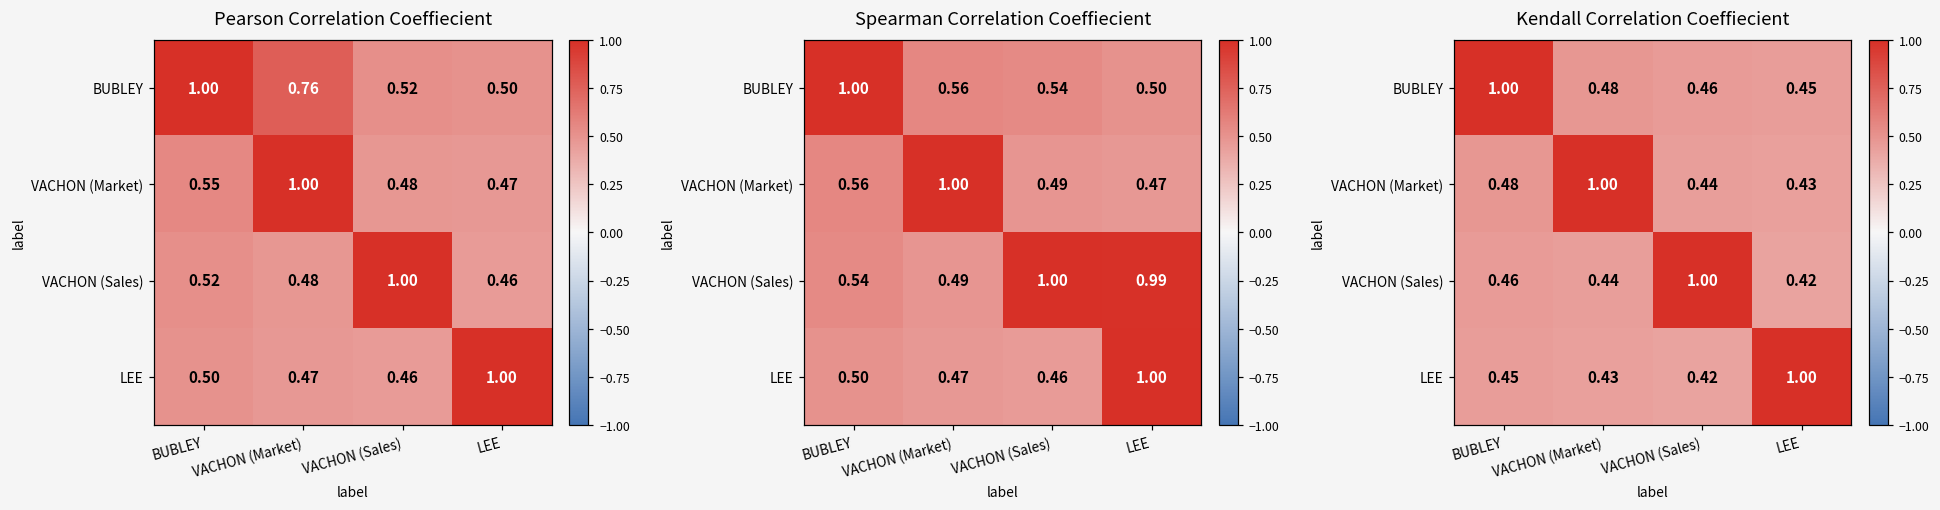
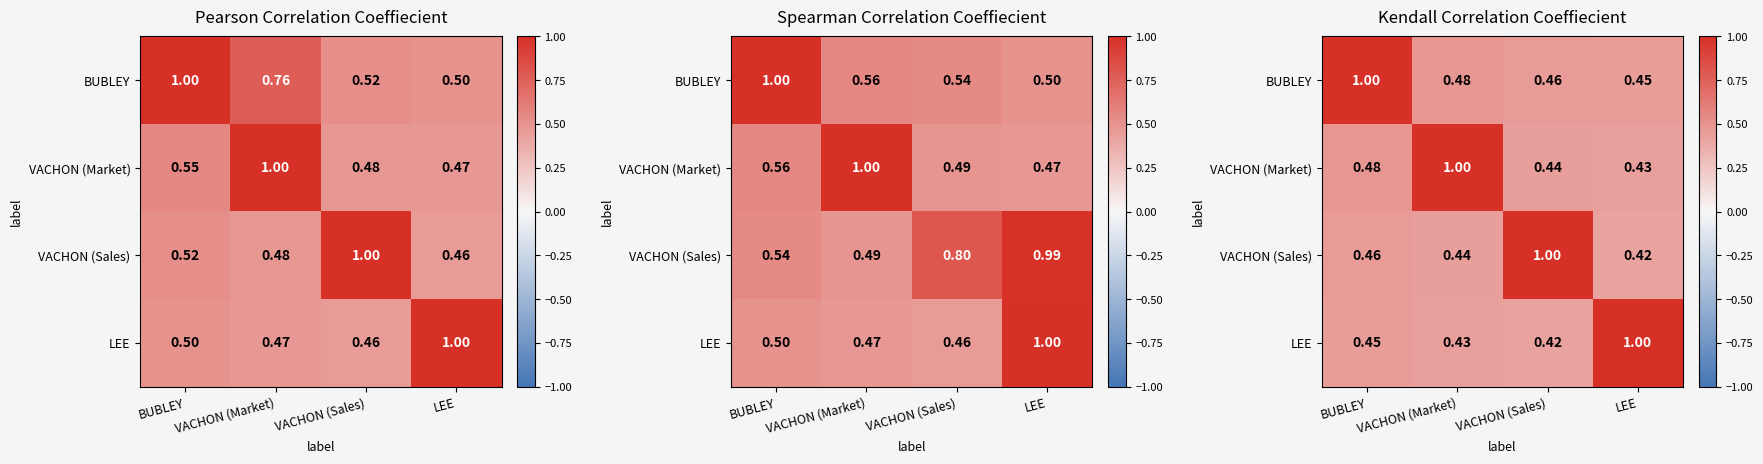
  {
    "Pearson Correlation Coeffiecient": {
      "BUBLEY": {
        "BUBLEY": 1.00,
        "VACHON (Market)": 0.76,
        "VACHON (Sales)": 0.52,
        "LEE": 0.50
      },
      "VACHON (Market)": {
        "BUBLEY": 0.55,
        "VACHON (Market)": 1.00,
        "VACHON (Sales)": 0.48,
        "LEE": 0.47
      },
      "VACHON (Sales)": {
        "BUBLEY": 0.52,
        "VACHON (Market)": 0.48,
        "VACHON (Sales)": 1.00,
        "LEE": 0.46
      },
      "LEE": {
        "BUBLEY": 0.50,
        "VACHON (Market)": 0.47,
        "VACHON (Sales)": 0.46,
        "LEE": 1.00
      }
    },
    "Spearman Correlation Coeffiecient": {
      "BUBLEY": {
        "BUBLEY": 1.00,
        "VACHON (Market)": 0.56,
        "VACHON (Sales)": 0.54,
        "LEE": 0.50
      },
      "VACHON (Market)": {
        "BUBLEY": 0.56,
        "VACHON (Market)": 1.00,
        "VACHON (Sales)": 0.49,
        "LEE": 0.47
      },
      "VACHON (Sales)": {
        "BUBLEY": 0.54,
        "VACHON (Market)": 0.49,
-       "VACHON (Sales)": 1.00,
+       "VACHON (Sales)": 0.80,
        "LEE": 0.99
      },
      "LEE": {
        "BUBLEY": 0.50,
        "VACHON (Market)": 0.47,
        "VACHON (Sales)": 0.46,
        "LEE": 1.00
      }
    },
    "Kendall Correlation Coeffiecient": {
      "BUBLEY": {
        "BUBLEY": 1.00,
        "VACHON (Market)": 0.48,
        "VACHON (Sales)": 0.46,
        "LEE": 0.45
      },
      "VACHON (Market)": {
        "BUBLEY": 0.48,
        "VACHON (Market)": 1.00,
        "VACHON (Sales)": 0.44,
        "LEE": 0.43
      },
      "VACHON (Sales)": {
        "BUBLEY": 0.46,
        "VACHON (Market)": 0.44,
        "VACHON (Sales)": 1.00,
        "LEE": 0.42
      },
      "LEE": {
        "BUBLEY": 0.45,
        "VACHON (Market)": 0.43,
        "VACHON (Sales)": 0.42,
        "LEE": 1.00
      }
    }
  }
